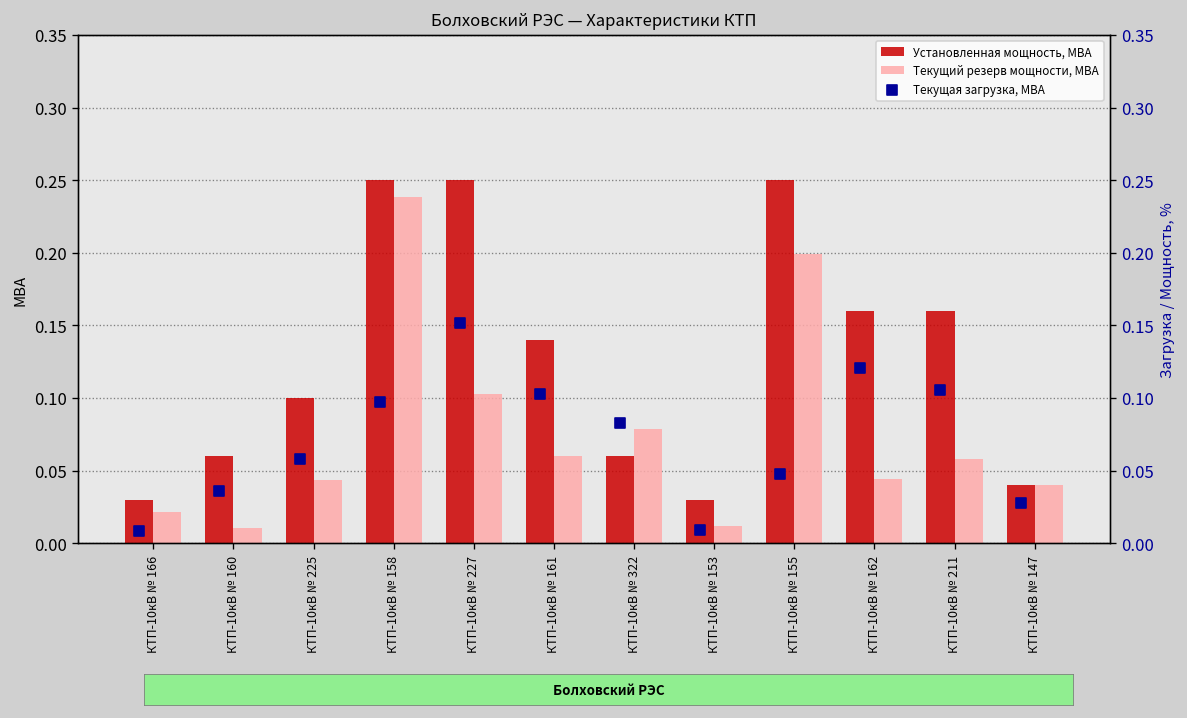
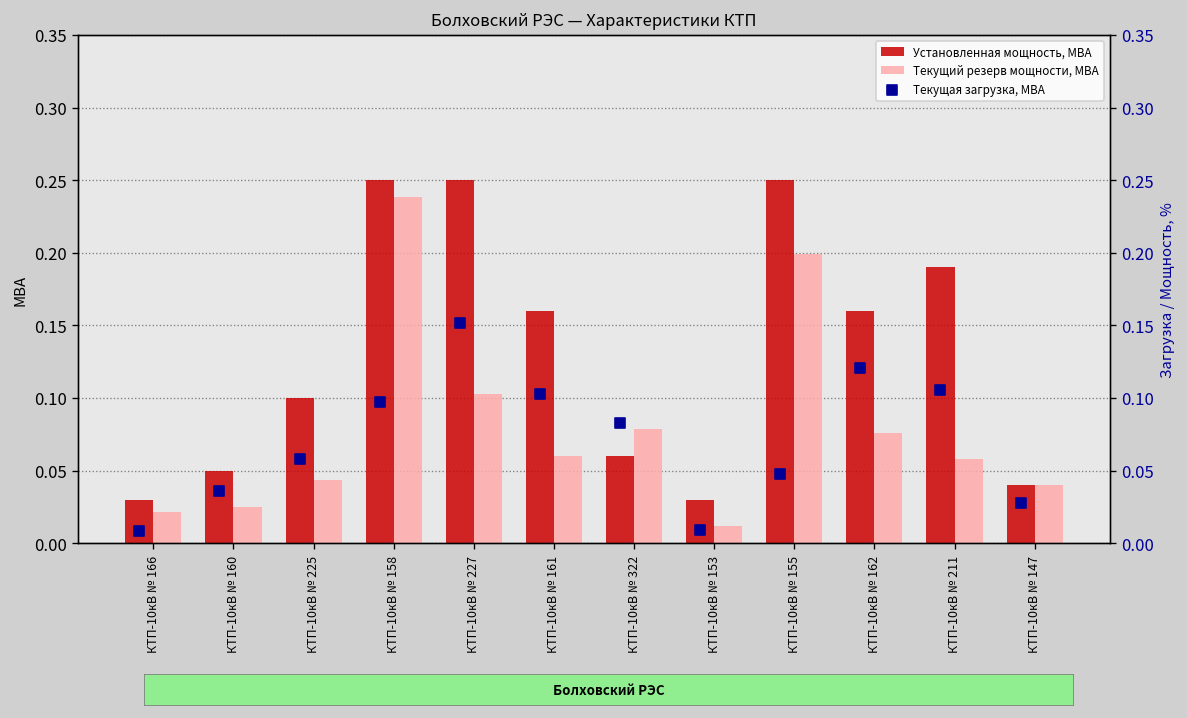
  {
    "Установленная мощность, МВА": {
      "КТП-10кВ № 166": 0.03,
-     "КТП-10кВ № 160": 0.06,
+     "КТП-10кВ № 160": 0.05,
      "КТП-10кВ № 225": 0.10,
      "КТП-10кВ № 158": 0.25,
      "КТП-10кВ № 227": 0.25,
-     "КТП-10кВ № 161": 0.14,
+     "КТП-10кВ № 161": 0.16,
      "КТП-10кВ № 322": 0.06,
      "КТП-10кВ № 153": 0.03,
      "КТП-10кВ № 155": 0.25,
      "КТП-10кВ № 162": 0.16,
-     "КТП-10кВ № 211": 0.16,
+     "КТП-10кВ № 211": 0.19,
      "КТП-10кВ № 147": 0.04
    },
    "Текущий резерв мощности, МВА": {
      "КТП-10кВ № 166": 0.021,
-     "КТП-10кВ № 160": 0.010,
+     "КТП-10кВ № 160": 0.025,
      "КТП-10кВ № 225": 0.043,
      "КТП-10кВ № 158": 0.239,
      "КТП-10кВ № 227": 0.103,
      "КТП-10кВ № 161": 0.060,
      "КТП-10кВ № 322": 0.079,
      "КТП-10кВ № 153": 0.012,
      "КТП-10кВ № 155": 0.199,
-     "КТП-10кВ № 162": 0.044,
+     "КТП-10кВ № 162": 0.076,
      "КТП-10кВ № 211": 0.058,
      "КТП-10кВ № 147": 0.040
    }
  }
